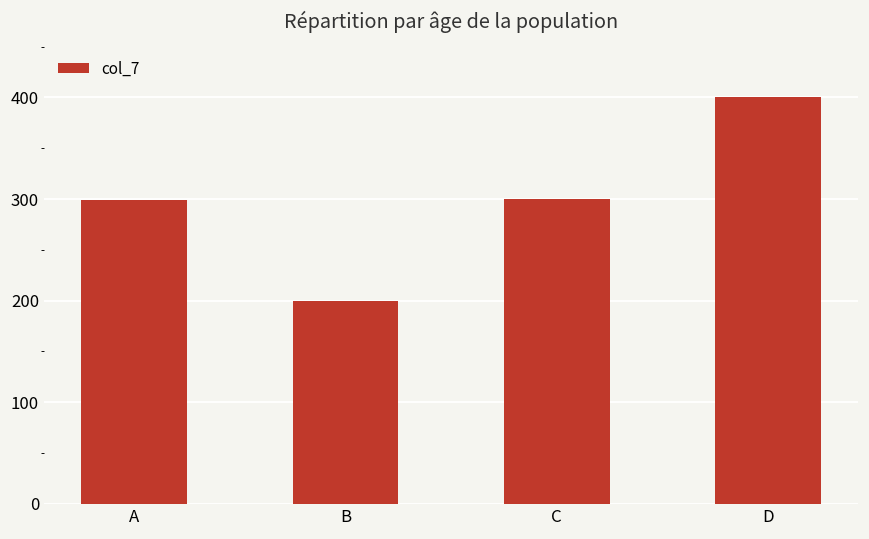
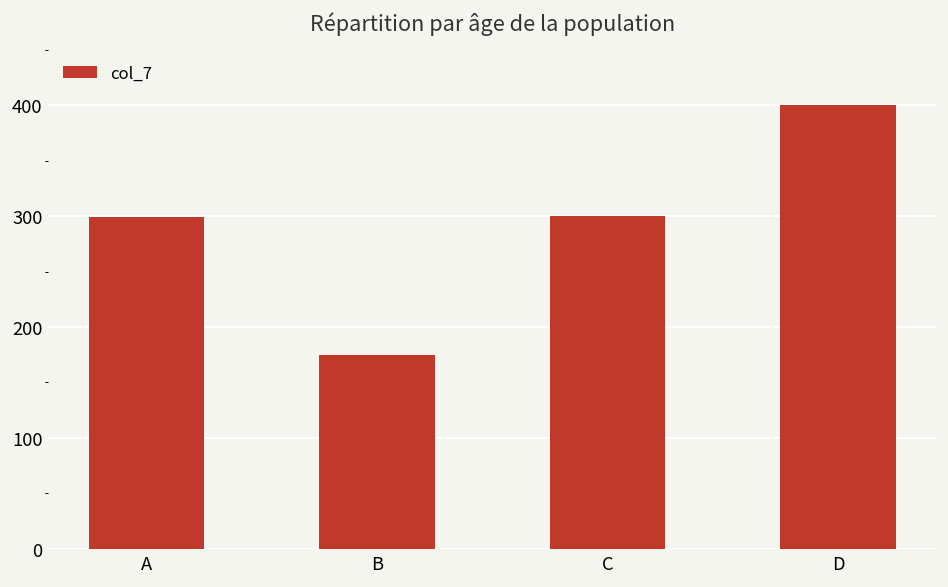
  {
    "A": 300,
-   "B": 200,
+   "B": 180,
    "C": 300,
    "D": 400
  }
